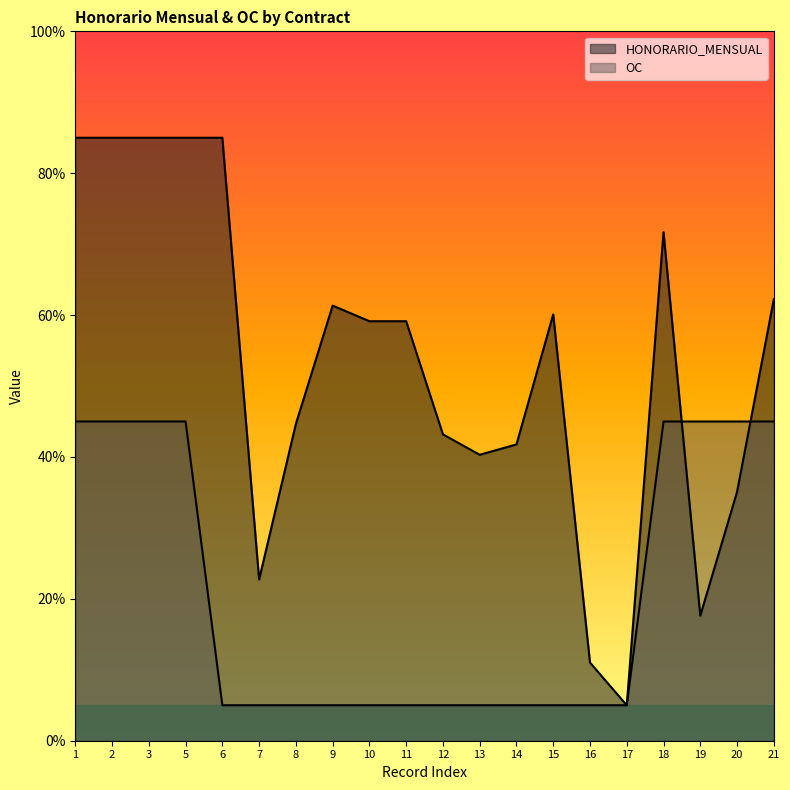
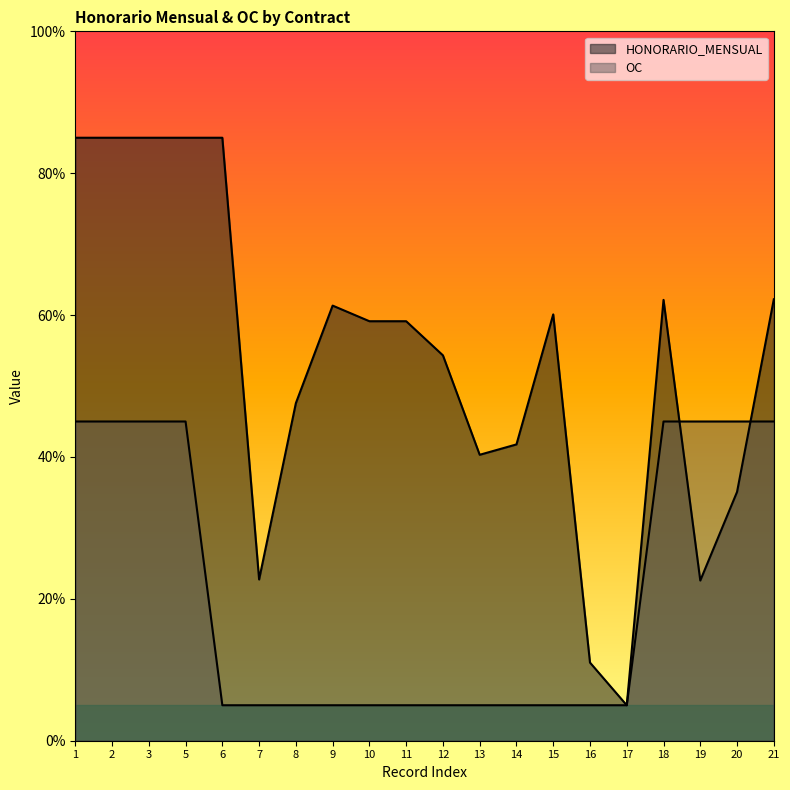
  {
    "HONORARIO_MENSUAL": {
      "1": "85%",
      "2": "85%",
      "3": "85%",
      "5": "85%",
      "6": "85%",
      "7": "23%",
-     "8": "45%",
+     "8": "48%",
      "9": "61%",
      "10": "59%",
      "11": "59%",
-     "12": "43%",
+     "12": "54%",
      "13": "40%",
      "14": "42%",
      "15": "60%",
      "16": "11%",
-     "18": "72%",
-     "19": "18%",
+     "18": "62%",
+     "19": "23%",
      "20": "35%",
      "21": "62%"
    },
    "OC": {
      "1": "45%",
      "2": "45%",
      "3": "45%",
      "5": "45%",
      "18": "45%",
      "19": "45%",
      "20": "45%",
      "21": "45%"
    }
  }
